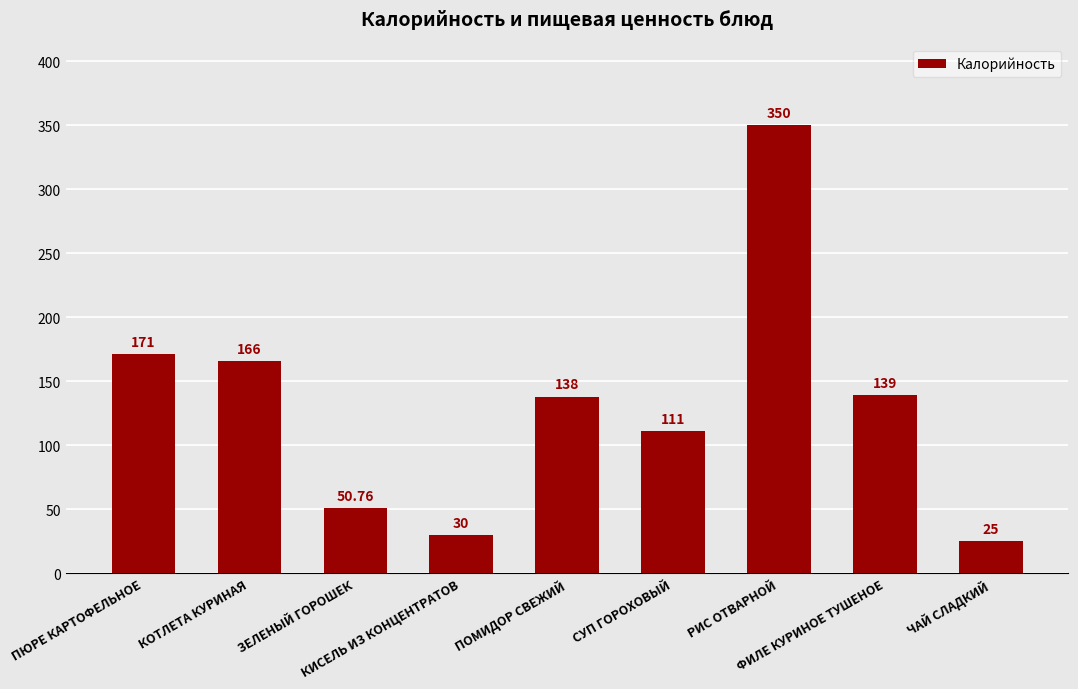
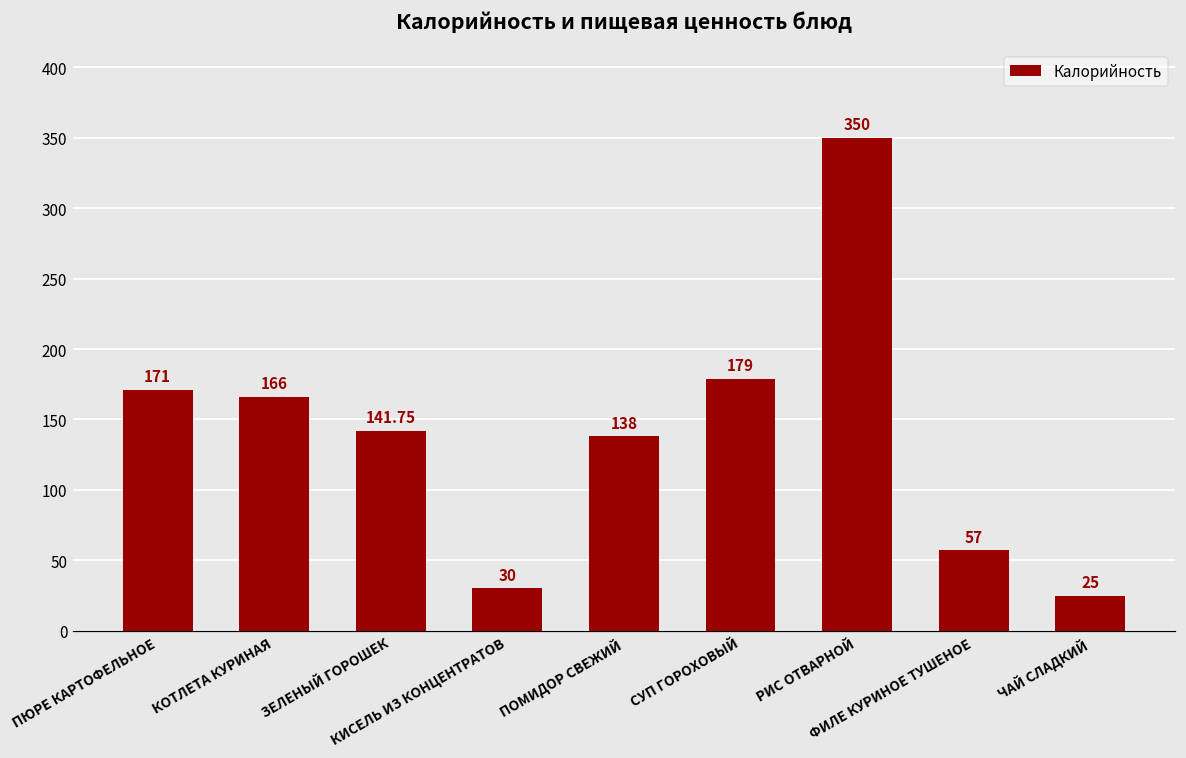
  {
    "ПЮРЕ КАРТОФЕЛЬНОЕ": 171,
    "КОТЛЕТА КУРИНАЯ": 166,
-   "ЗЕЛЕНЫЙ ГОРОШЕК": 50.76,
+   "ЗЕЛЕНЫЙ ГОРОШЕК": 141.75,
    "КИСЕЛЬ ИЗ КОНЦЕНТРАТОВ": 30,
    "ПОМИДОР СВЕЖИЙ": 138,
-   "СУП ГОРОХОВЫЙ": 111,
+   "СУП ГОРОХОВЫЙ": 179,
    "РИС ОТВАРНОЙ": 350,
-   "ФИЛЕ КУРИНОЕ ТУШЕНОЕ": 139,
+   "ФИЛЕ КУРИНОЕ ТУШЕНОЕ": 57,
    "ЧАЙ СЛАДКИЙ": 25
  }
